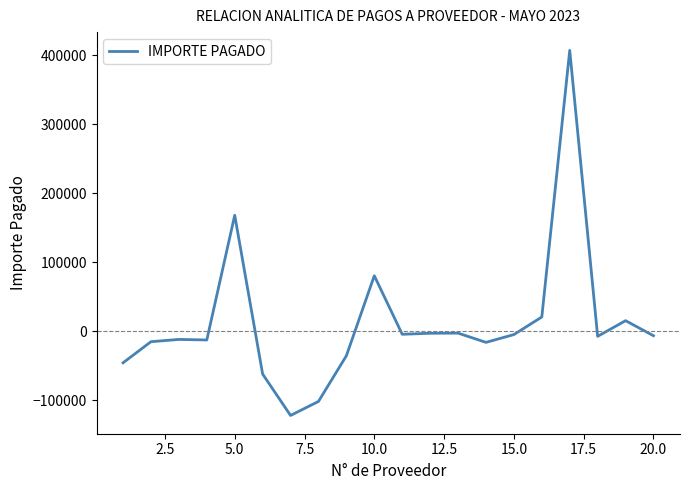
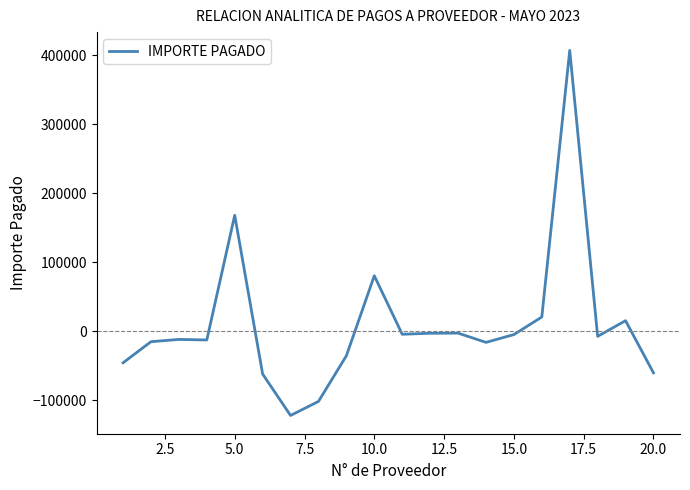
  {
    "5.0": 170000,
    "10.0": 80000,
    "15.0": 0,
-   "20.0": -10000
+   "20.0": -60000
  }
